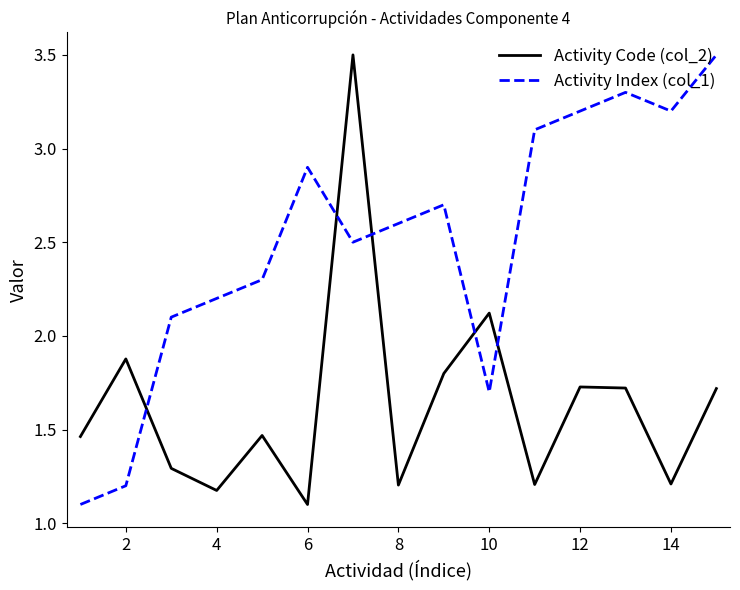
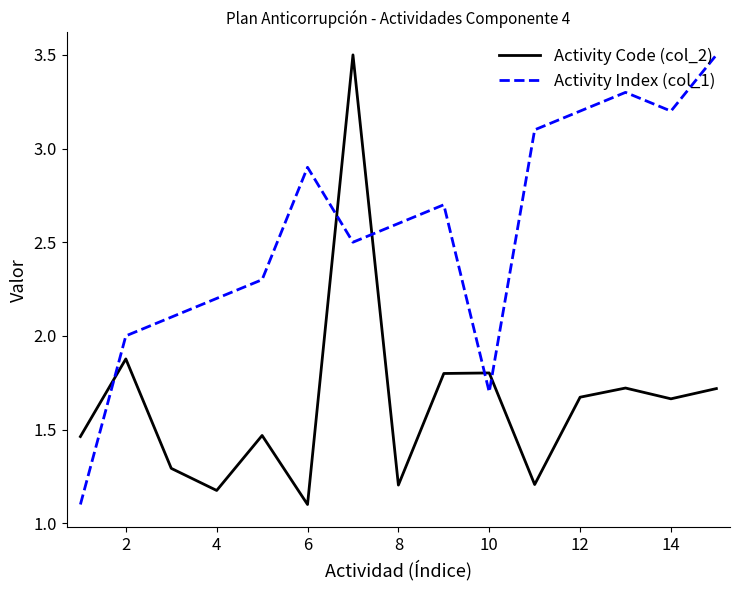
  {
    "Activity Code (col_2)": {
      "2": 1.88,
      "4": 1.17,
      "6": 1.10,
      "8": 1.20,
-     "10": 2.12,
-     "12": 1.73,
-     "14": 1.21
+     "10": 1.80,
+     "12": 1.67,
+     "14": 1.66
    },
    "Activity Index (col_1)": {
-     "2": 1.2,
+     "2": 2.0,
      "4": 2.2,
      "6": 2.9,
      "8": 2.6,
      "10": 1.7,
      "12": 3.2,
      "14": 3.2
    }
  }
